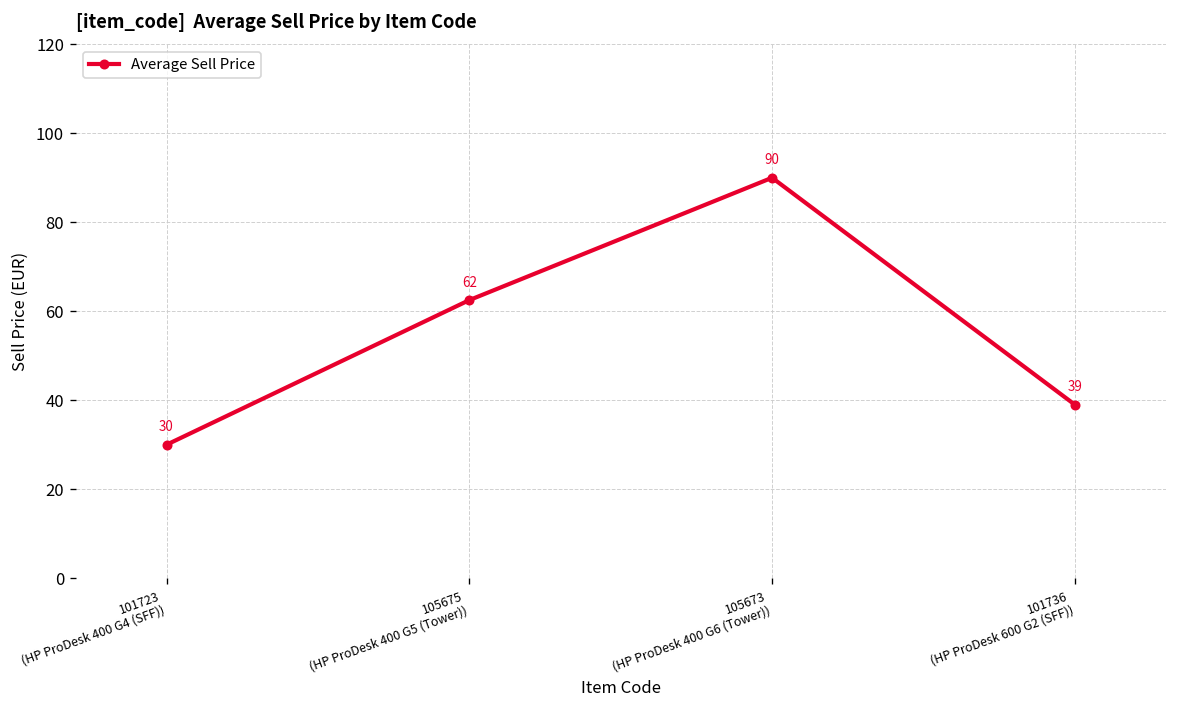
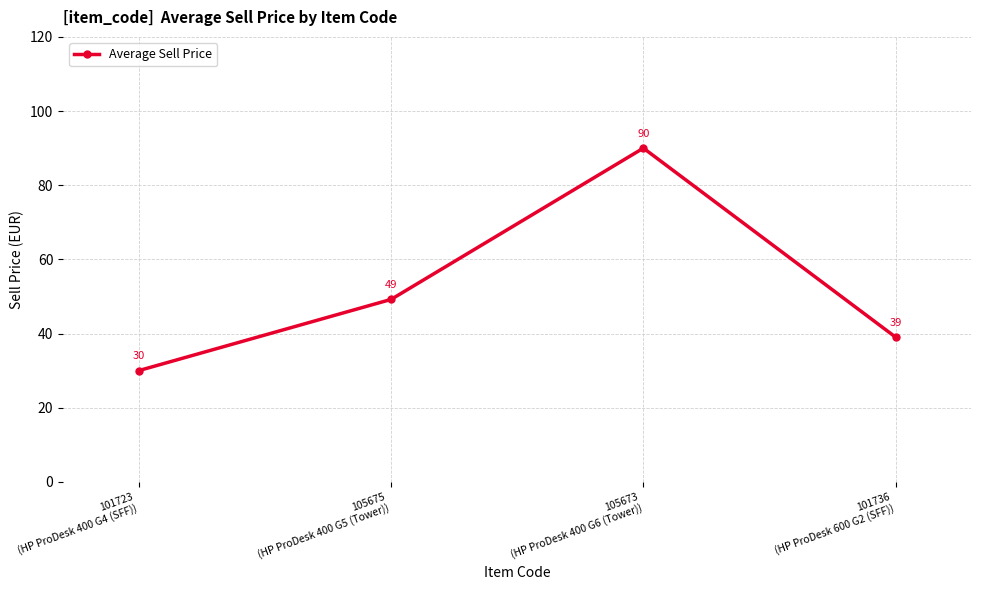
  {
    "101723 (HP ProDesk 400 G4 (SFF))": 30,
-   "105675 (HP ProDesk 400 G5 (Tower))": 62,
+   "105675 (HP ProDesk 400 G5 (Tower))": 49,
    "105673 (HP ProDesk 400 G6 (Tower))": 90,
    "101736 (HP ProDesk 600 G2 (SFF))": 39
  }
